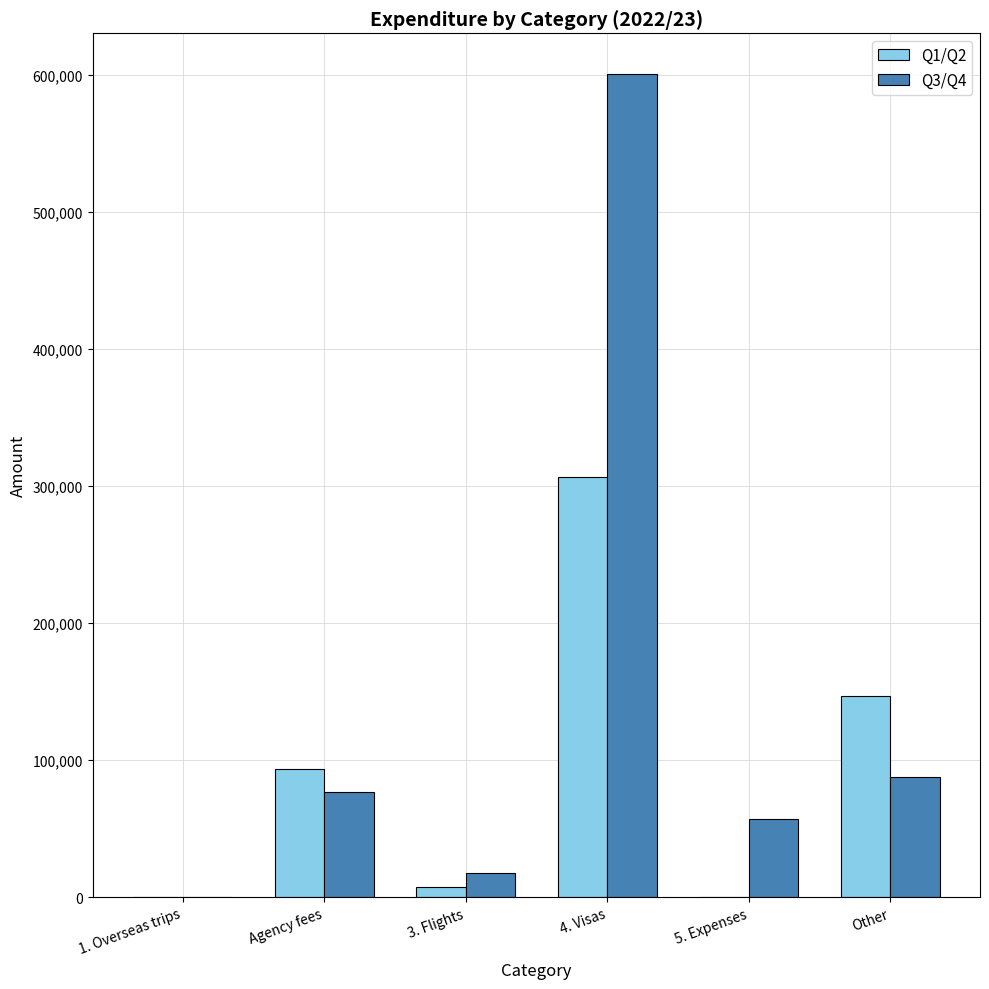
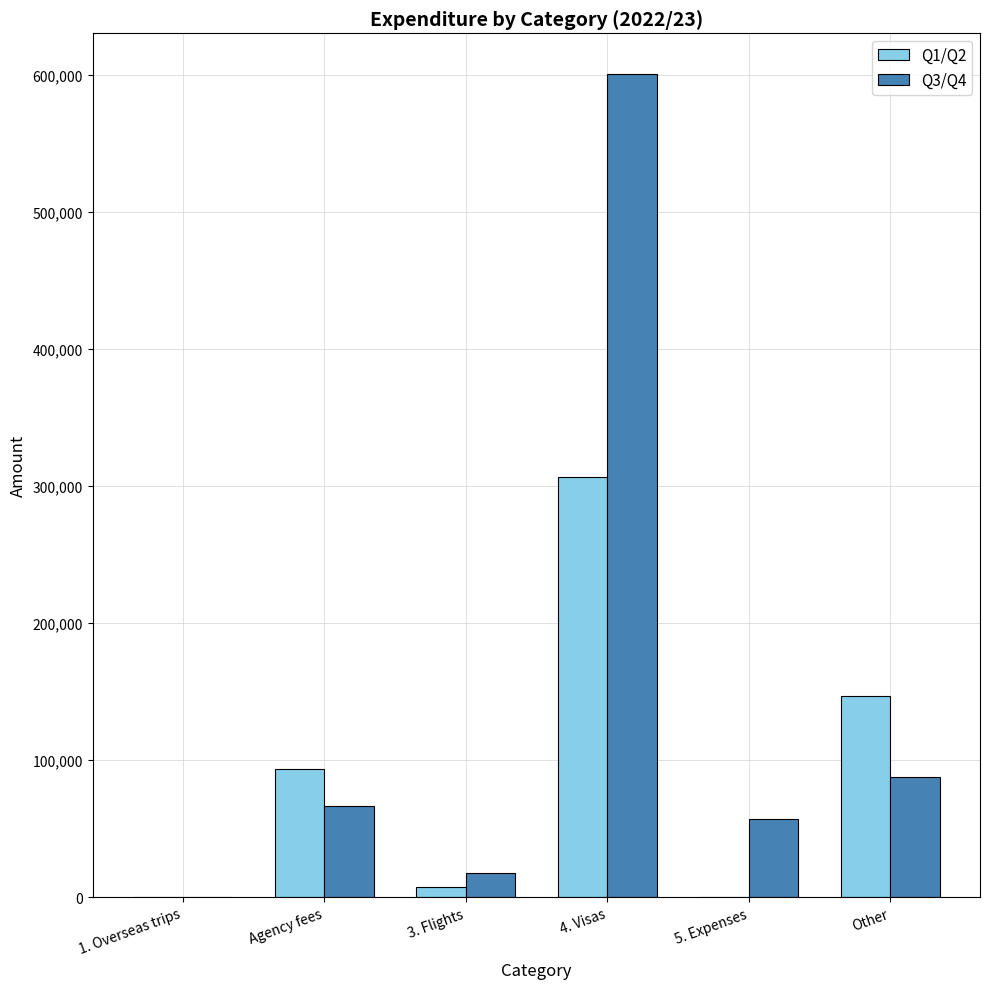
  {
    "Q1/Q2": {
      "1. Overseas trips": "0",
      "Agency fees": "93,000",
      "3. Flights": "7,000",
      "4. Visas": "306,000",
      "5. Expenses": "0",
      "Other": "147,000"
    },
    "Q3/Q4": {
      "1. Overseas trips": "0",
-     "Agency fees": "77,000",
+     "Agency fees": "67,000",
      "3. Flights": "17,000",
      "4. Visas": "600,000",
      "5. Expenses": "57,000",
      "Other": "88,000"
    }
  }
